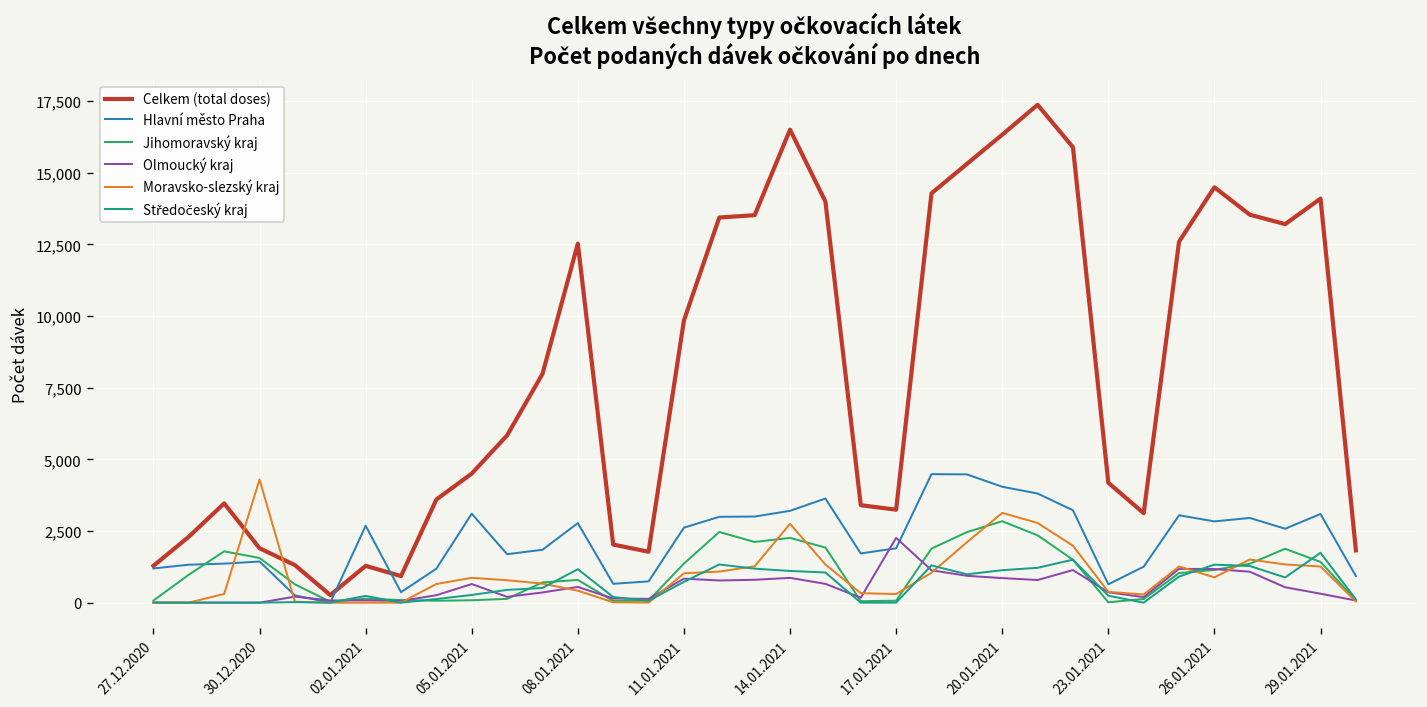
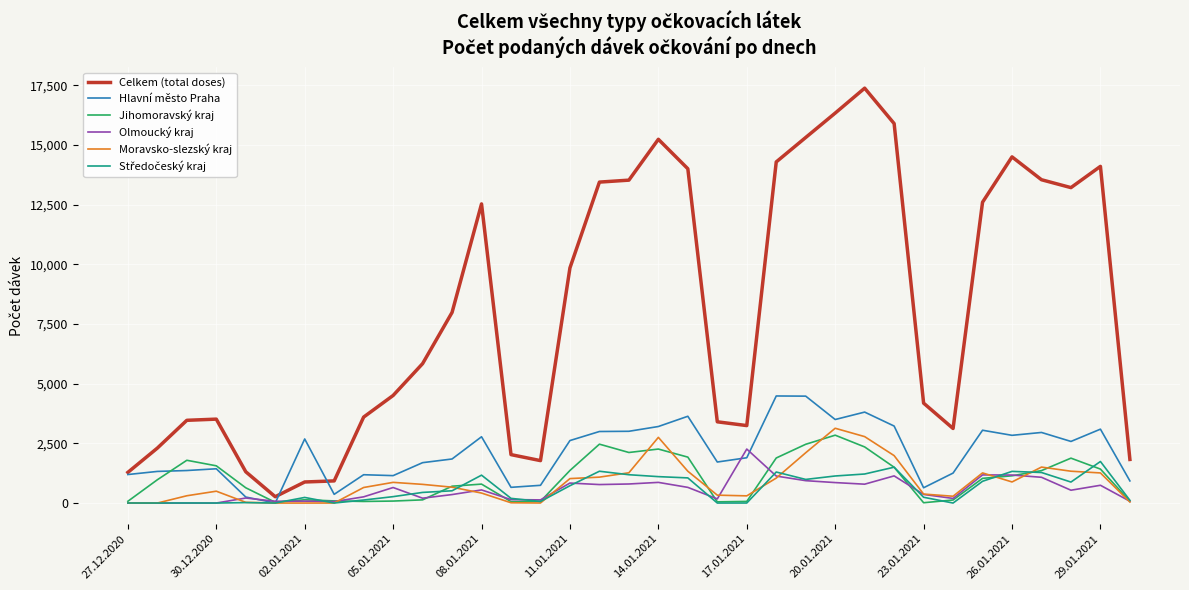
  {
    "Celkem (total doses)": {
-     "30.12.2020": "1,900",
-     "02.01.2021": "1,300",
+     "30.12.2020": "3,500",
+     "02.01.2021": "900",
      "05.01.2021": "4,500",
      "08.01.2021": "12,500",
      "11.01.2021": "9,800",
-     "14.01.2021": "16,500",
+     "14.01.2021": "15,200",
      "17.01.2021": "3,200",
      "20.01.2021": "16,300",
      "23.01.2021": "4,200",
      "26.01.2021": "14,500",
      "29.01.2021": "14,100"
    },
    "Hlavní město Praha": {
      "30.12.2020": "1,400",
      "02.01.2021": "2,700",
-     "05.01.2021": "3,100",
+     "05.01.2021": "1,100",
      "08.01.2021": "2,800",
      "11.01.2021": "2,600",
      "14.01.2021": "3,200",
      "17.01.2021": "1,900",
-     "20.01.2021": "4,000",
+     "20.01.2021": "3,500",
      "23.01.2021": "600",
      "26.01.2021": "2,800",
      "29.01.2021": "3,100"
    },
    "Olmoucký kraj": {
      "05.01.2021": "700",
      "08.01.2021": "500",
      "11.01.2021": "800",
      "14.01.2021": "900",
      "17.01.2021": "2,300",
      "20.01.2021": "900",
-     "29.01.2021": "300"
+     "29.01.2021": "700"
    },
    "Moravsko-slezský kraj": {
-     "30.12.2020": "4,300",
+     "30.12.2020": "500",
      "05.01.2021": "900",
      "08.01.2021": "400",
      "11.01.2021": "1,000",
      "14.01.2021": "2,800",
      "17.01.2021": "300",
      "20.01.2021": "3,100",
      "26.01.2021": "900",
      "29.01.2021": "1,300"
    }
  }
